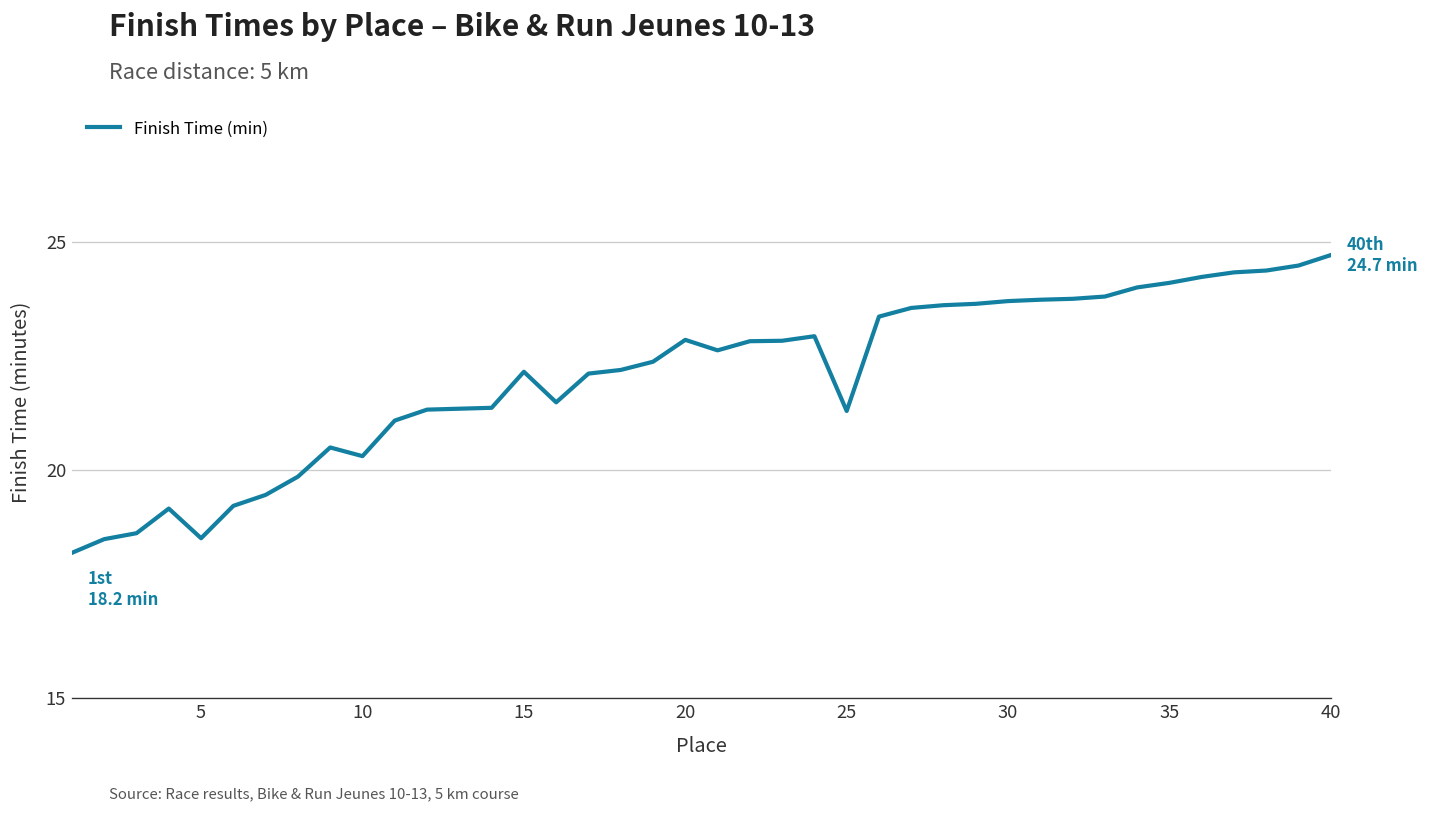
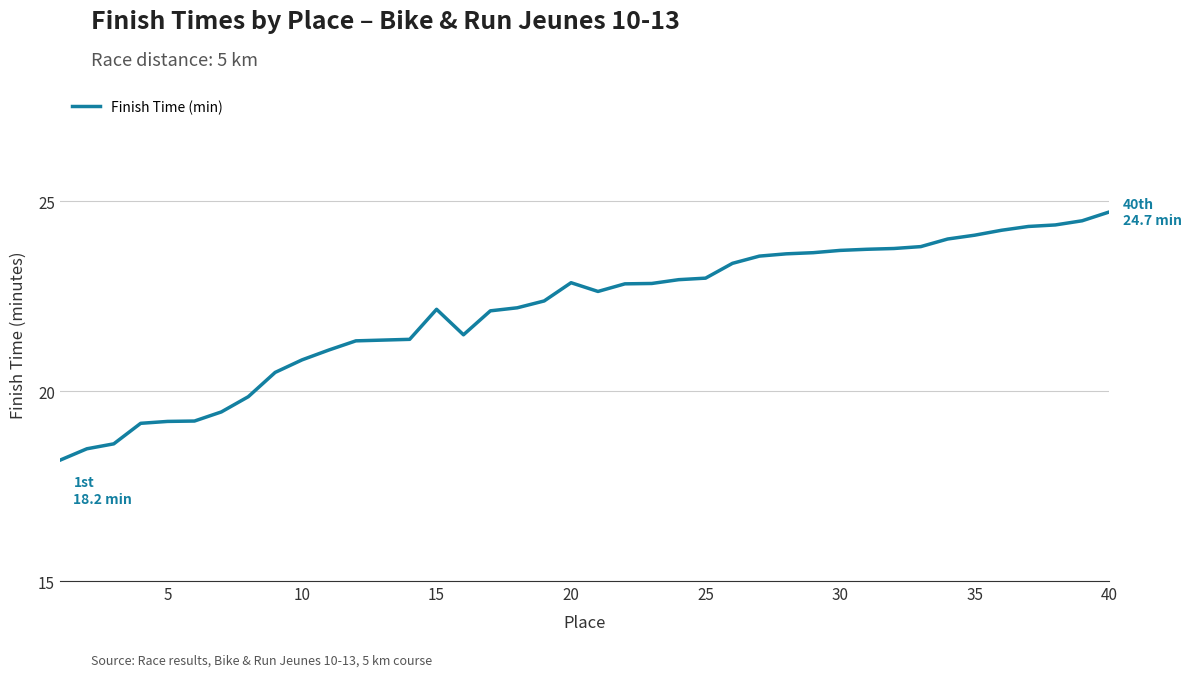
  {
-   "5": 18.5,
-   "10": 20.3,
+   "5": 19.2,
+   "10": 20.8,
    "15": 22.2,
    "20": 22.9,
-   "25": 21.3,
+   "25": 23.0,
    "30": 23.7,
    "35": 24.1
  }
